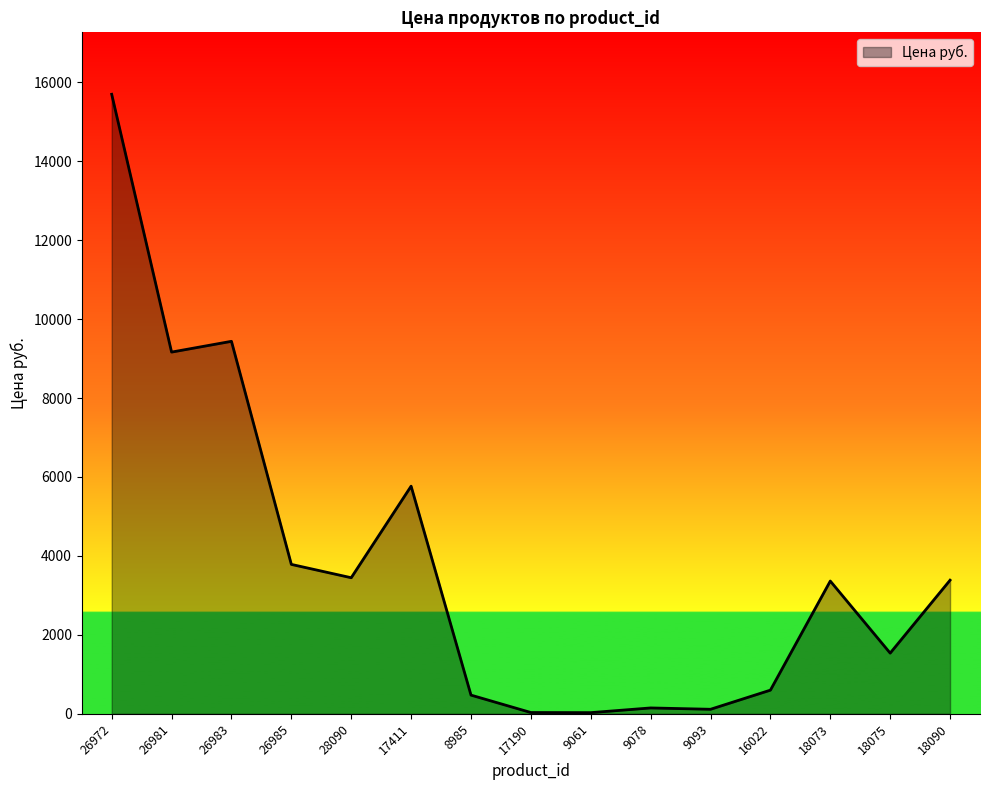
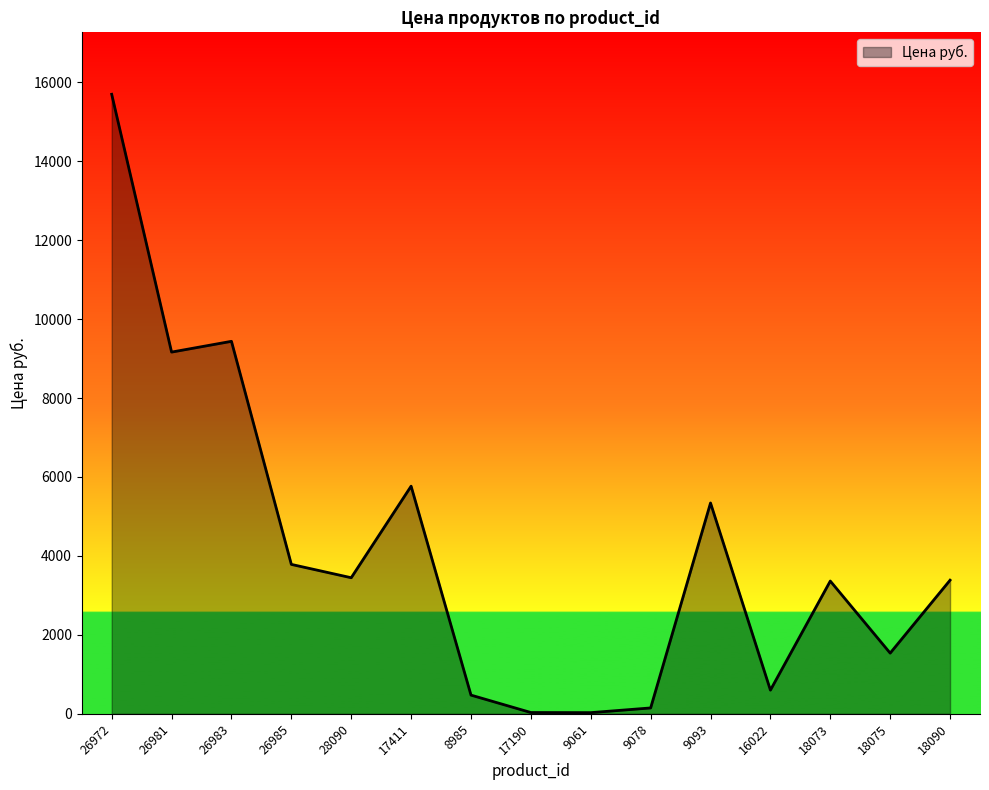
  {
    "26972": 15700,
    "26981": 9200,
    "26983": 9400,
    "26985": 3800,
    "28090": 3400,
    "17411": 5800,
    "8985": 500,
    "17190": 0,
    "9061": 0,
    "9078": 100,
-   "9093": 100,
+   "9093": 5300,
    "16022": 600,
    "18073": 3400,
    "18075": 1500,
    "18090": 3400
  }
